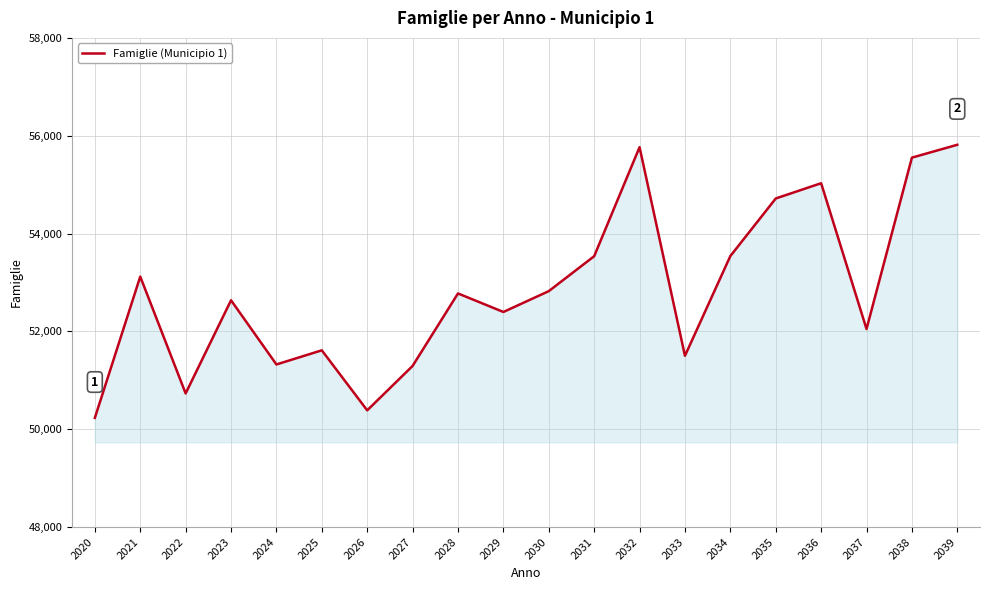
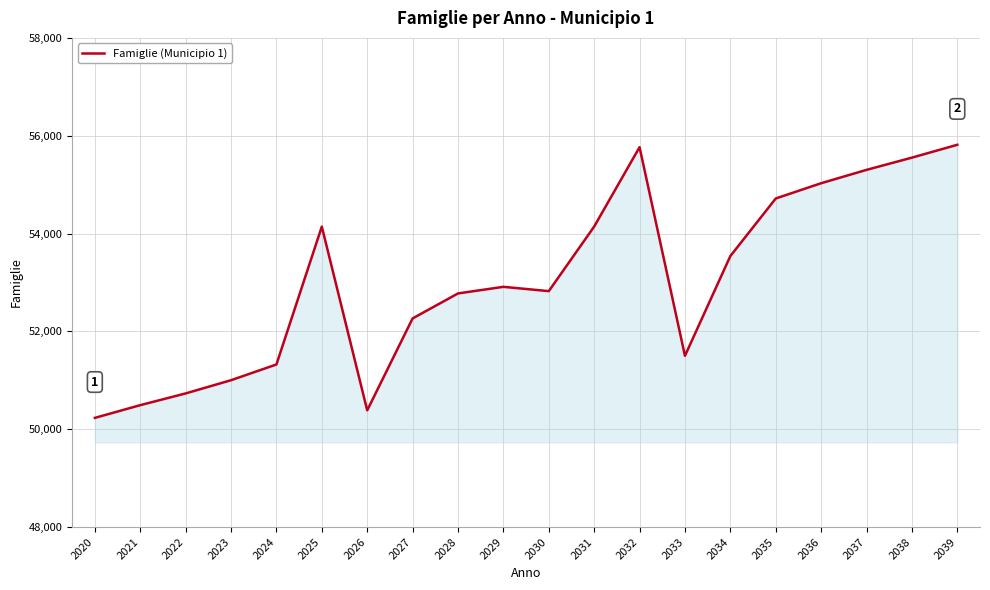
  {
    "2020": "50,200",
-   "2021": "53,100",
+   "2021": "50,500",
    "2022": "50,700",
-   "2023": "52,600",
+   "2023": "51,000",
    "2024": "51,300",
-   "2025": "51,600",
+   "2025": "54,100",
    "2026": "50,400",
-   "2027": "51,300",
+   "2027": "52,300",
    "2028": "52,800",
-   "2029": "52,400",
+   "2029": "52,900",
    "2030": "52,800",
-   "2031": "53,500",
+   "2031": "54,100",
    "2032": "55,800",
    "2033": "51,500",
    "2034": "53,500",
    "2035": "54,700",
    "2036": "55,000",
-   "2037": "52,000",
+   "2037": "55,300",
    "2038": "55,600",
    "2039": "55,800"
  }
